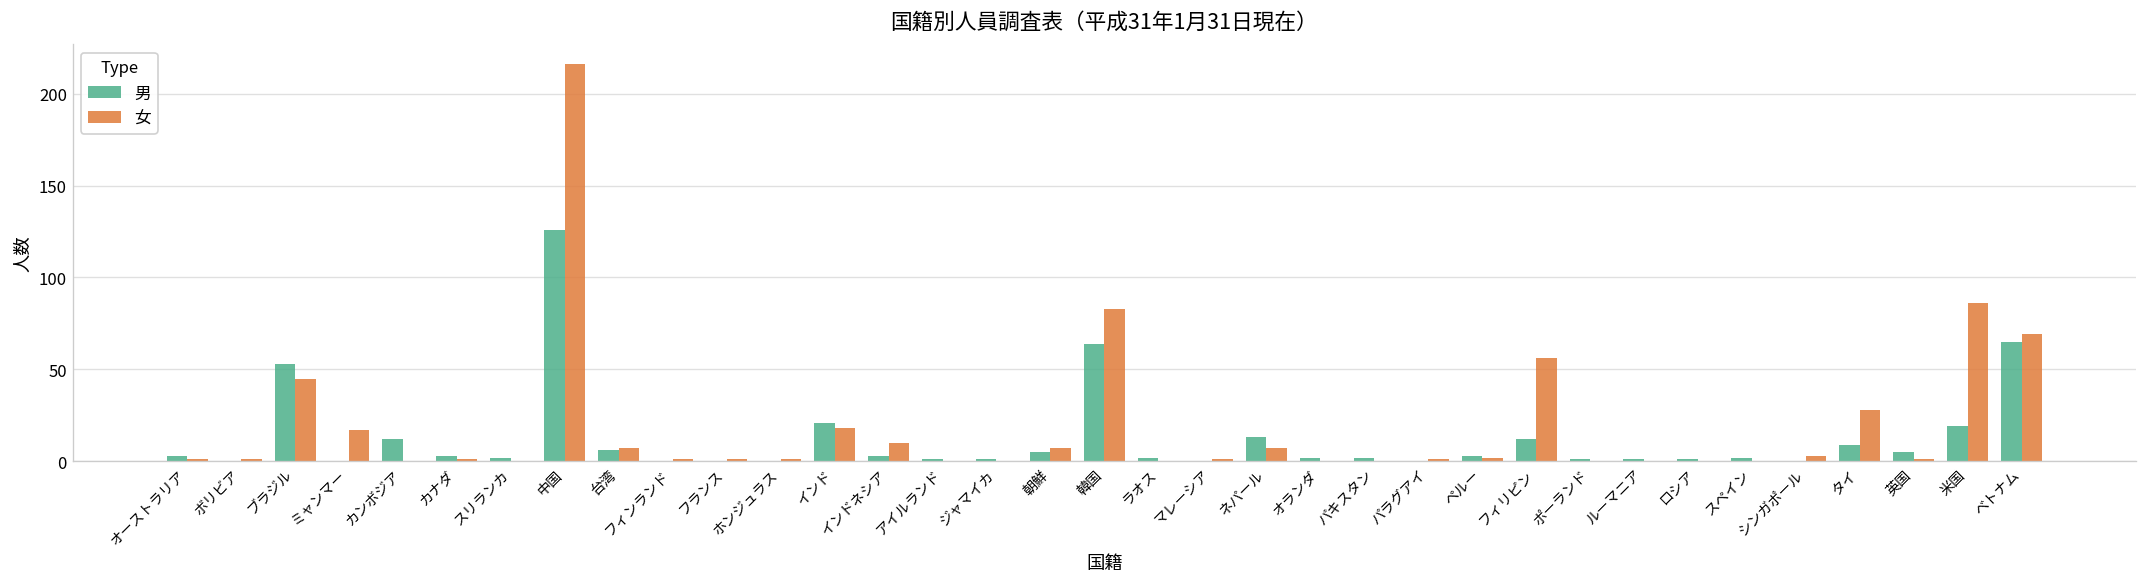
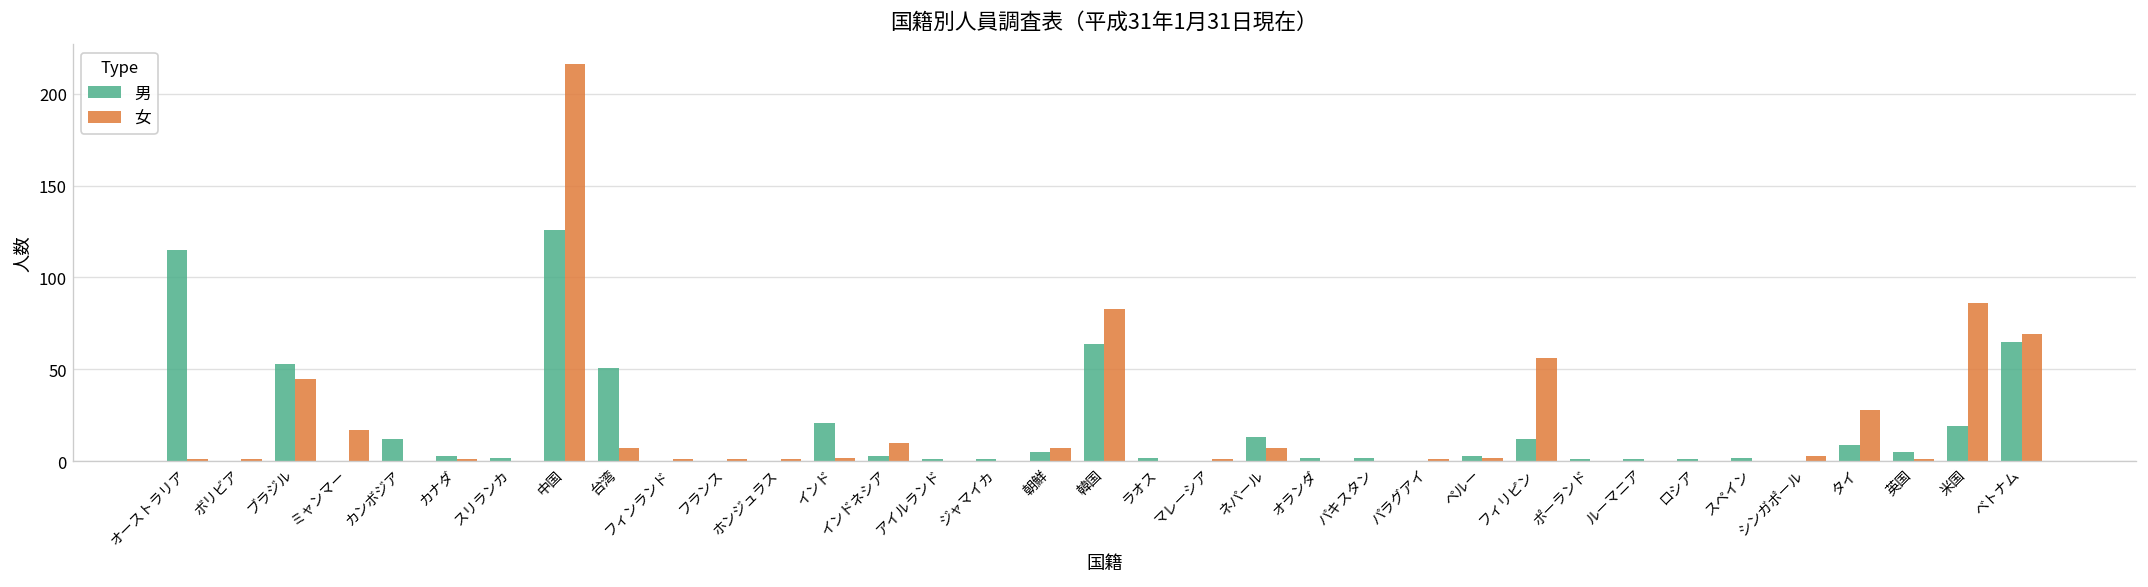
  {
    "男": {
-     "オーストラリア": 3,
+     "オーストラリア": 115,
      "ボリビア": 0,
      "ブラジル": 53,
      "ミャンマー": 0,
      "カンボジア": 12,
      "カナダ": 3,
      "スリランカ": 2,
      "中国": 126,
-     "台湾": 6,
+     "台湾": 51,
      "フィンランド": 0,
      "フランス": 0,
      "ホンジュラス": 0,
      "インド": 21,
      "インドネシア": 3,
      "朝鮮": 5,
      "韓国": 64,
      "ラオス": 2,
      "マレーシア": 0,
      "ネパール": 13,
      "オランダ": 2,
      "パキスタン": 2,
      "パラグアイ": 0,
      "ペルー": 3,
      "フィリピン": 12,
      "スペイン": 2,
      "シンガポール": 0,
      "タイ": 9,
      "英国": 5,
      "米国": 19,
      "ベトナム": 65
    },
    "女": {
      "ブラジル": 45,
      "ミャンマー": 17,
      "カンボジア": 0,
      "スリランカ": 0,
      "中国": 216,
      "台湾": 7,
-     "インド": 18,
+     "インド": 2,
      "インドネシア": 10,
      "アイルランド": 0,
      "ジャマイカ": 0,
      "朝鮮": 7,
      "韓国": 83,
      "ラオス": 0,
      "ネパール": 7,
      "オランダ": 0,
      "パキスタン": 0,
      "ペルー": 2,
      "フィリピン": 56,
      "ポーランド": 0,
      "ルーマニア": 0,
      "ロシア": 0,
      "スペイン": 0,
      "シンガポール": 3,
      "タイ": 28,
      "米国": 86,
      "ベトナム": 69
    }
  }
